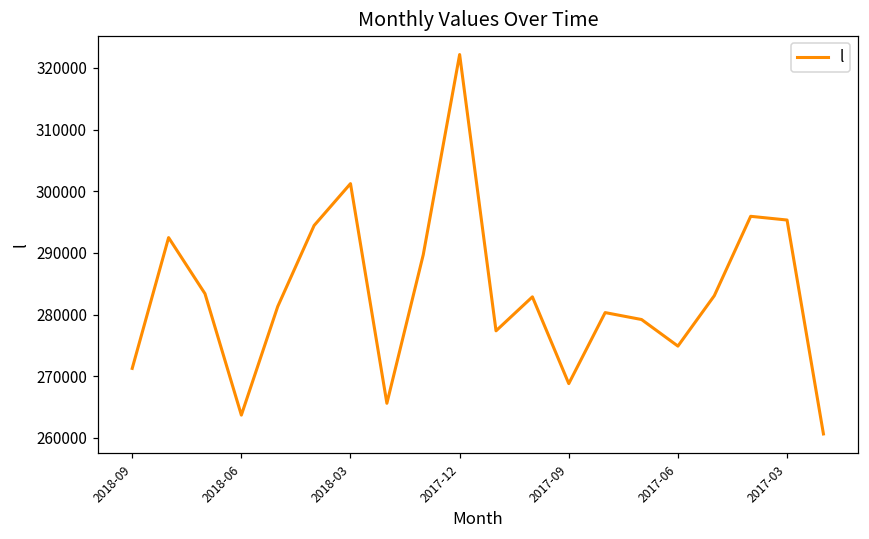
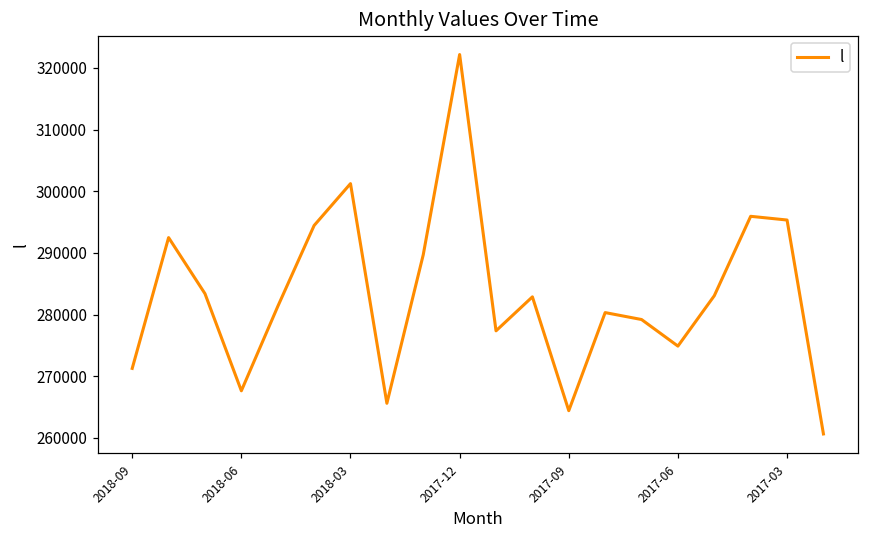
  {
    "2018-09": 271000,
-   "2018-06": 264000,
+   "2018-06": 268000,
    "2018-03": 301000,
    "2017-12": 322000,
-   "2017-09": 269000,
+   "2017-09": 264000,
    "2017-06": 275000,
    "2017-03": 295000
  }
